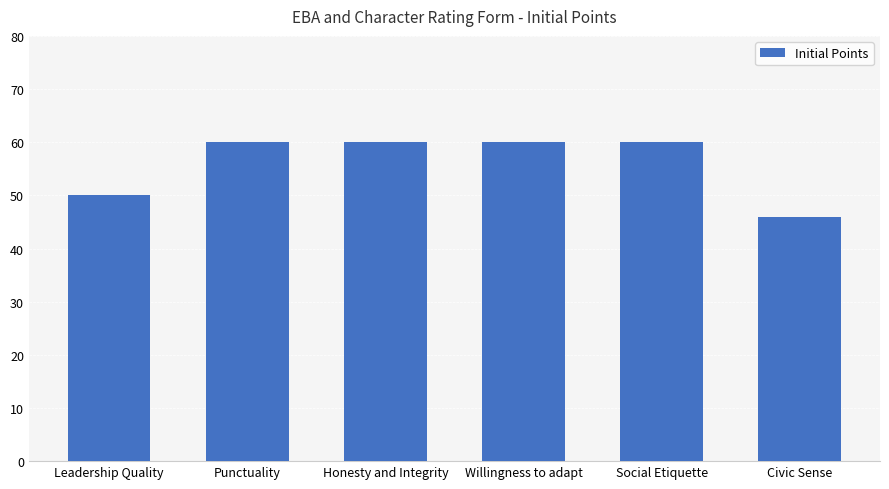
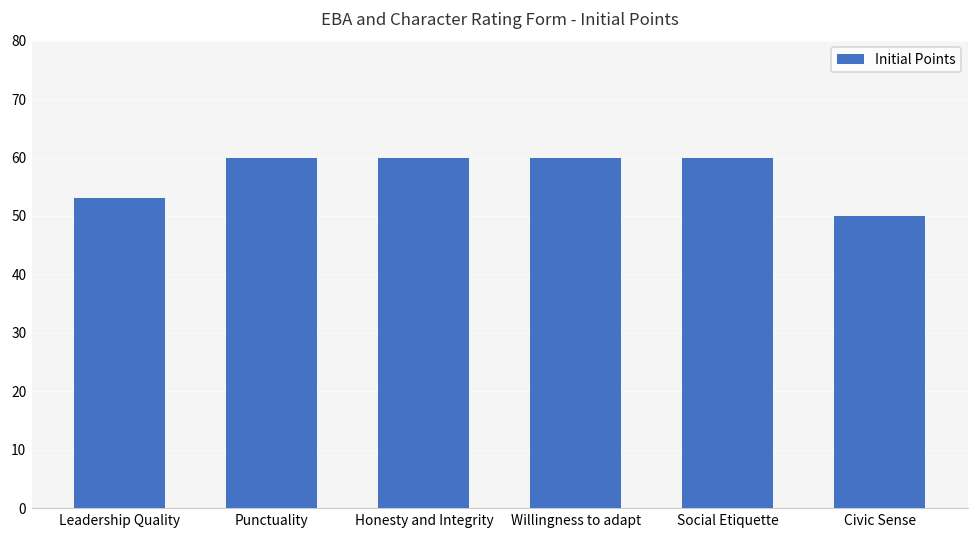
  {
-   "Leadership Quality": 50,
+   "Leadership Quality": 53,
    "Punctuality": 60,
    "Honesty and Integrity": 60,
    "Willingness to adapt": 60,
    "Social Etiquette": 60,
-   "Civic Sense": 46
+   "Civic Sense": 50
  }
